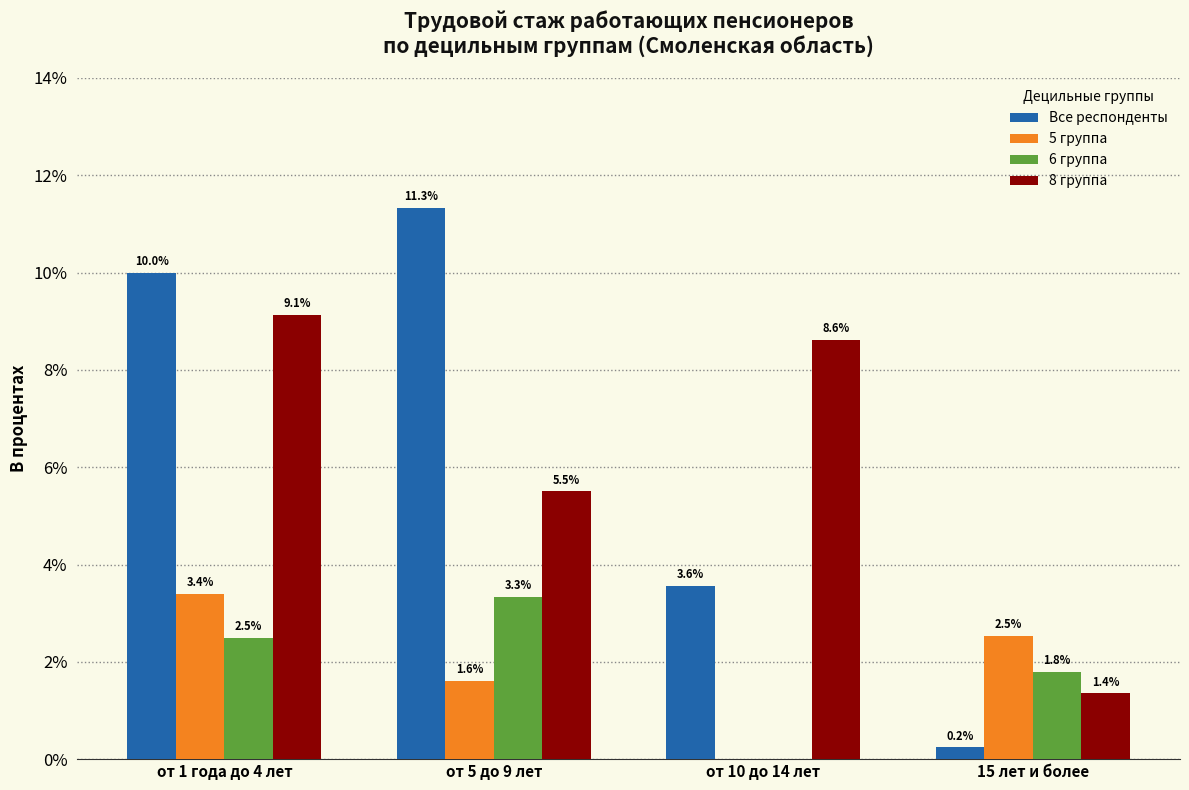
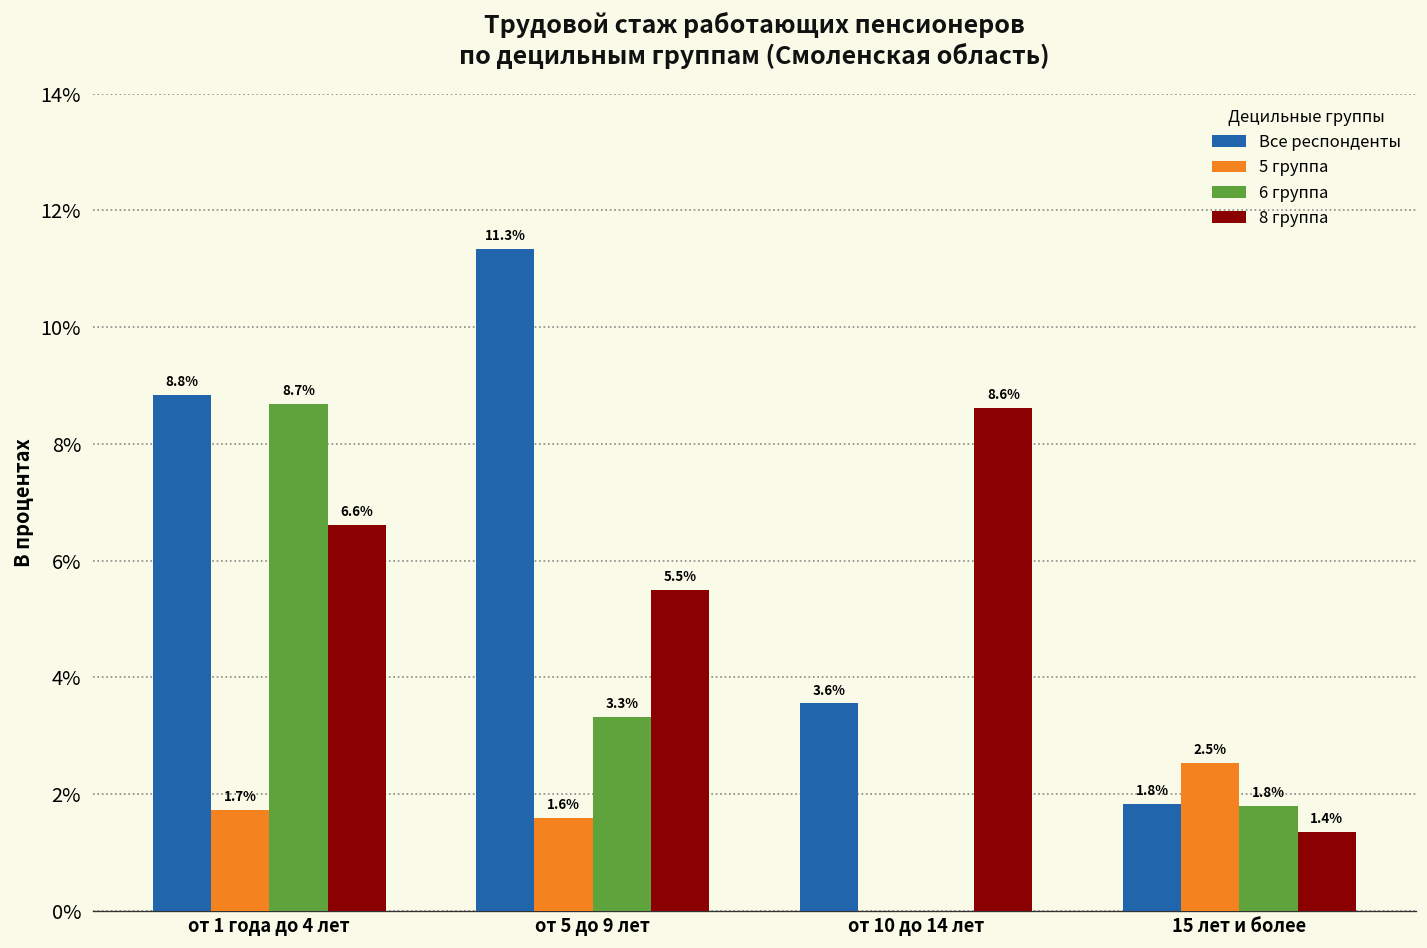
  {
    "Все респонденты": {
-     "от 1 года до 4 лет": "10.0%",
+     "от 1 года до 4 лет": "8.8%",
      "от 5 до 9 лет": "11.3%",
      "от 10 до 14 лет": "3.6%",
-     "15 лет и более": "0.2%"
+     "15 лет и более": "1.8%"
    },
    "5 группа": {
-     "от 1 года до 4 лет": "3.4%",
+     "от 1 года до 4 лет": "1.7%",
      "от 5 до 9 лет": "1.6%",
      "15 лет и более": "2.5%"
    },
    "6 группа": {
-     "от 1 года до 4 лет": "2.5%",
+     "от 1 года до 4 лет": "8.7%",
      "от 5 до 9 лет": "3.3%",
      "15 лет и более": "1.8%"
    },
    "8 группа": {
-     "от 1 года до 4 лет": "9.1%",
+     "от 1 года до 4 лет": "6.6%",
      "от 5 до 9 лет": "5.5%",
      "от 10 до 14 лет": "8.6%",
      "15 лет и более": "1.4%"
    }
  }
